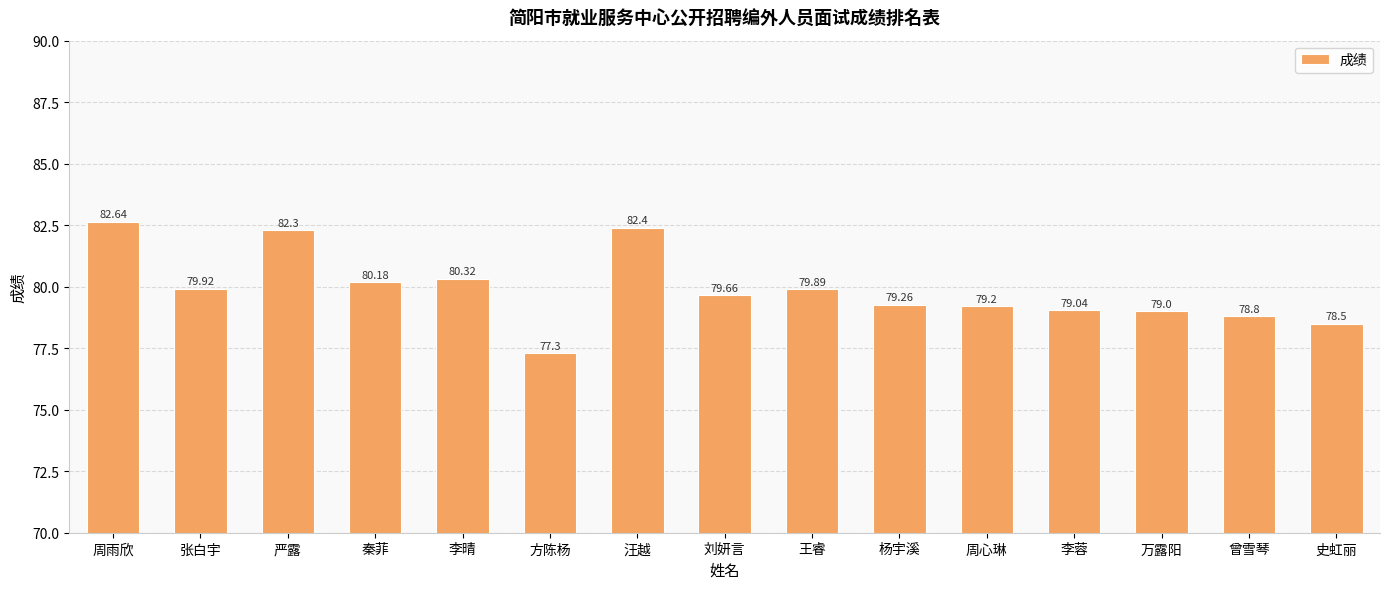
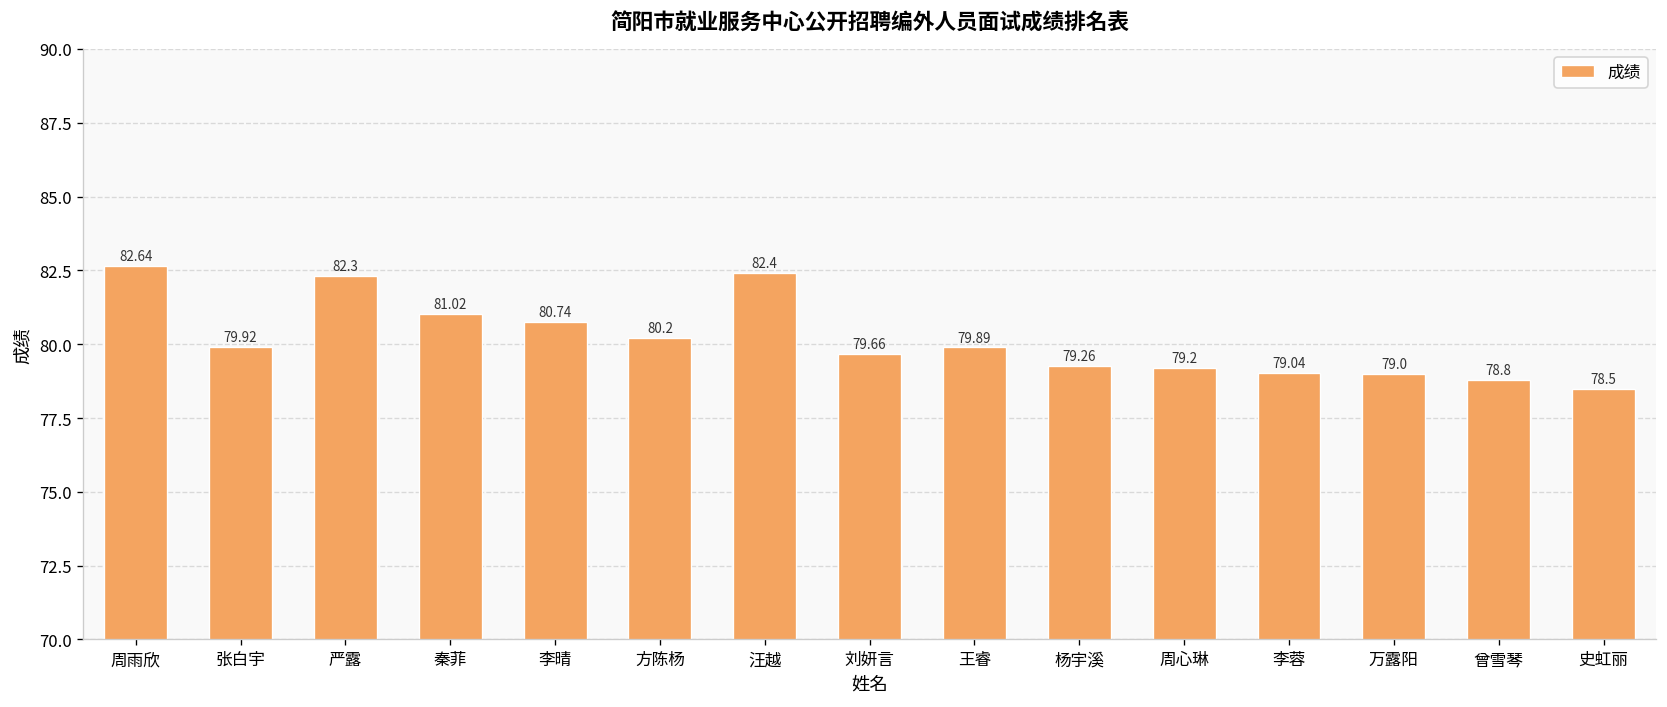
  {
    "周雨欣": 82.64,
    "张白宇": 79.92,
    "严露": 82.3,
-   "秦菲": 80.18,
-   "李晴": 80.32,
-   "方陈杨": 77.3,
+   "秦菲": 81.02,
+   "李晴": 80.74,
+   "方陈杨": 80.2,
    "汪越": 82.4,
    "刘妍言": 79.66,
    "王睿": 79.89,
    "杨宇溪": 79.26,
    "周心琳": 79.2,
    "李蓉": 79.04,
    "万露阳": 79.0,
    "曾雪琴": 78.8,
    "史虹丽": 78.5
  }
